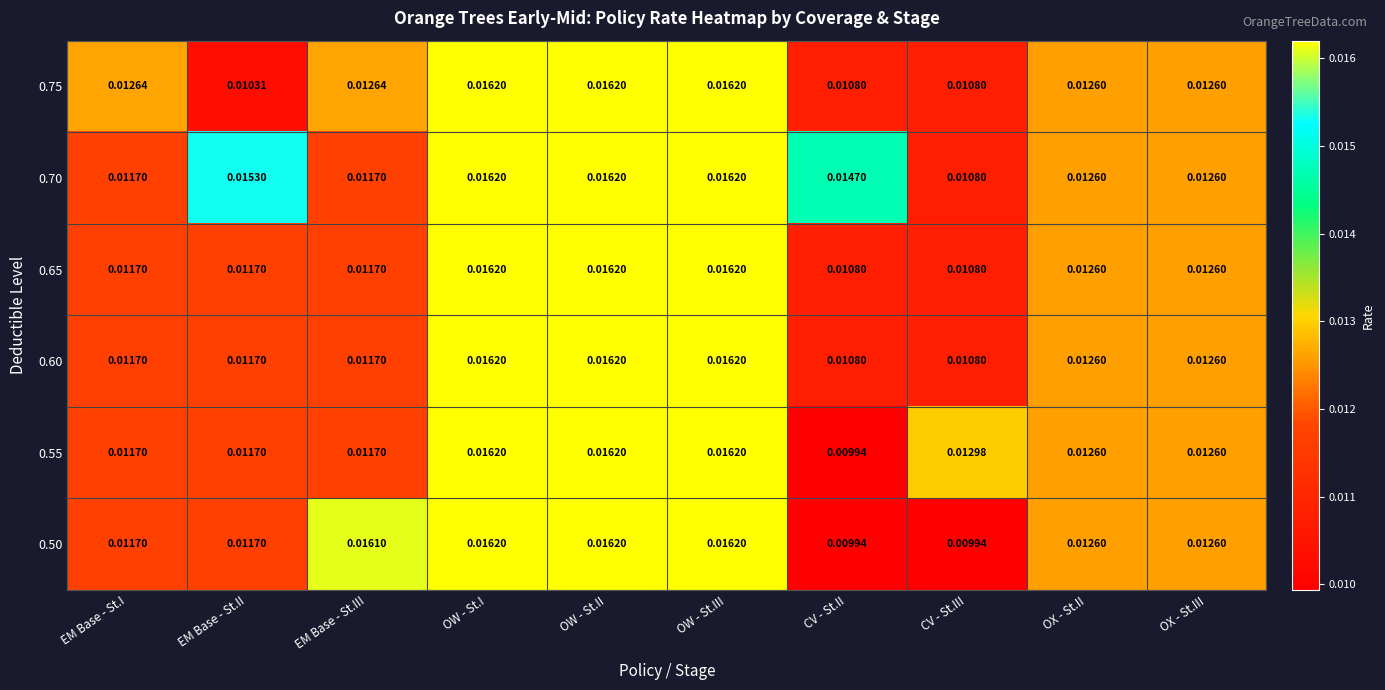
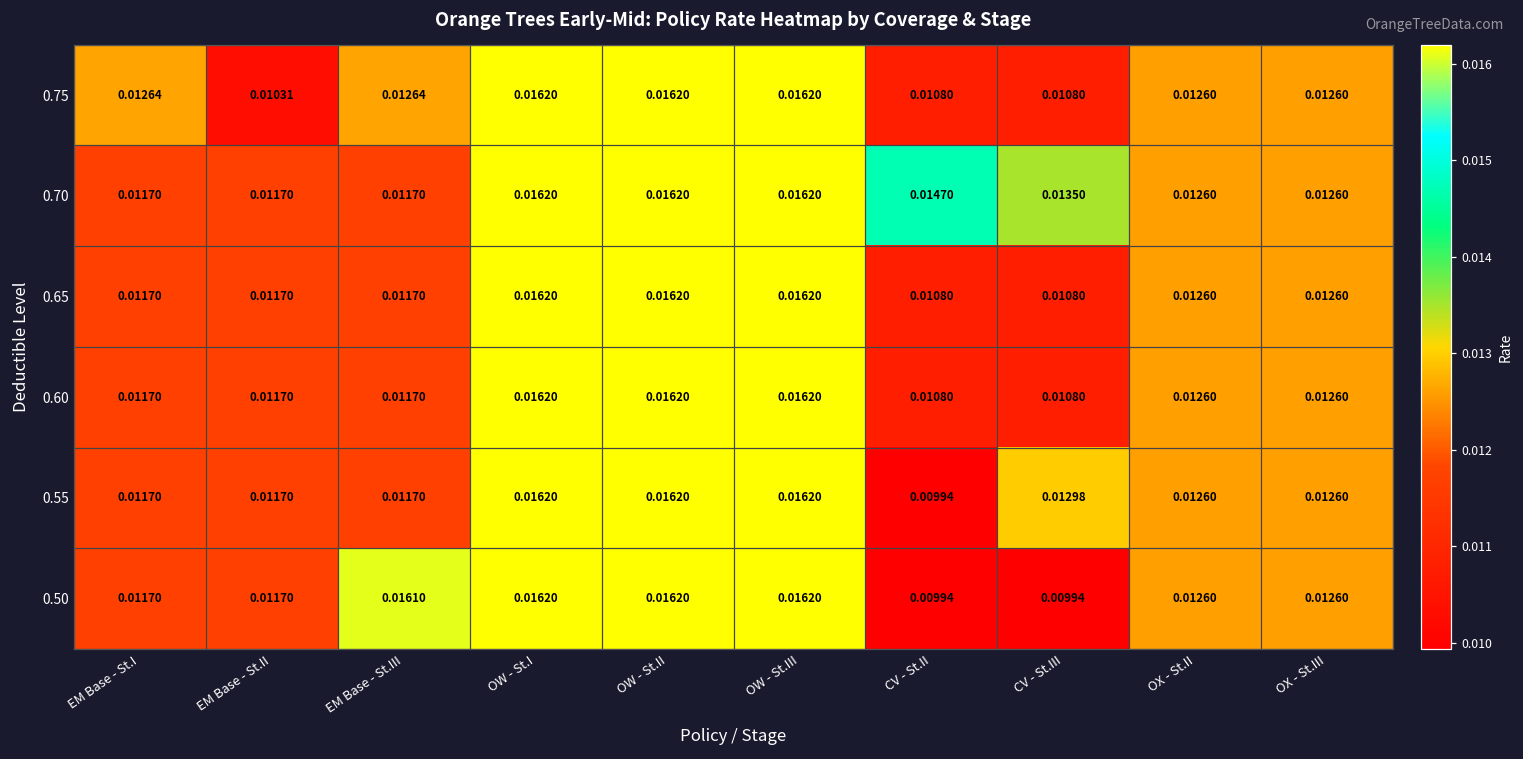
  {
    "0.75": {
      "EM Base - St.I": 0.01264,
      "EM Base - St.II": 0.01031,
      "EM Base - St.III": 0.01264,
      "OW - St.I": 0.01620,
      "OW - St.II": 0.01620,
      "OW - St.III": 0.01620,
      "CV - St.II": 0.01080,
      "CV - St.III": 0.01080,
      "OX - St.II": 0.01260,
      "OX - St.III": 0.01260
    },
    "0.70": {
      "EM Base - St.I": 0.01170,
-     "EM Base - St.II": 0.01530,
+     "EM Base - St.II": 0.01170,
      "EM Base - St.III": 0.01170,
      "OW - St.I": 0.01620,
      "OW - St.II": 0.01620,
      "OW - St.III": 0.01620,
      "CV - St.II": 0.01470,
-     "CV - St.III": 0.01080,
+     "CV - St.III": 0.01350,
      "OX - St.II": 0.01260,
      "OX - St.III": 0.01260
    },
    "0.65": {
      "EM Base - St.I": 0.01170,
      "EM Base - St.II": 0.01170,
      "EM Base - St.III": 0.01170,
      "OW - St.I": 0.01620,
      "OW - St.II": 0.01620,
      "OW - St.III": 0.01620,
      "CV - St.II": 0.01080,
      "CV - St.III": 0.01080,
      "OX - St.II": 0.01260,
      "OX - St.III": 0.01260
    },
    "0.60": {
      "EM Base - St.I": 0.01170,
      "EM Base - St.II": 0.01170,
      "EM Base - St.III": 0.01170,
      "OW - St.I": 0.01620,
      "OW - St.II": 0.01620,
      "OW - St.III": 0.01620,
      "CV - St.II": 0.01080,
      "CV - St.III": 0.01080,
      "OX - St.II": 0.01260,
      "OX - St.III": 0.01260
    },
    "0.55": {
      "EM Base - St.I": 0.01170,
      "EM Base - St.II": 0.01170,
      "EM Base - St.III": 0.01170,
      "OW - St.I": 0.01620,
      "OW - St.II": 0.01620,
      "OW - St.III": 0.01620,
      "CV - St.II": 0.00994,
      "CV - St.III": 0.01298,
      "OX - St.II": 0.01260,
      "OX - St.III": 0.01260
    },
    "0.50": {
      "EM Base - St.I": 0.01170,
      "EM Base - St.II": 0.01170,
      "EM Base - St.III": 0.01610,
      "OW - St.I": 0.01620,
      "OW - St.II": 0.01620,
      "OW - St.III": 0.01620,
      "CV - St.II": 0.00994,
      "CV - St.III": 0.00994,
      "OX - St.II": 0.01260,
      "OX - St.III": 0.01260
    }
  }
